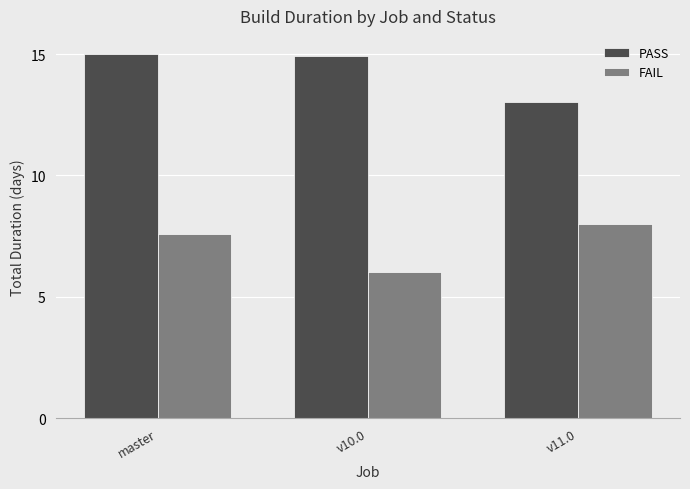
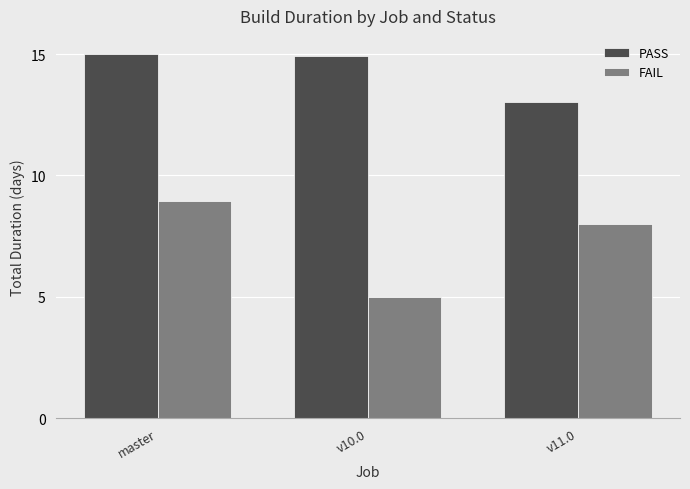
  {
    "PASS": {
      "master": 15.0,
      "v10.0": 14.9,
      "v11.0": 13.0
    },
    "FAIL": {
-     "master": 7.6,
-     "v10.0": 6.0,
+     "master": 9.0,
+     "v10.0": 5.0,
      "v11.0": 8.0
    }
  }
